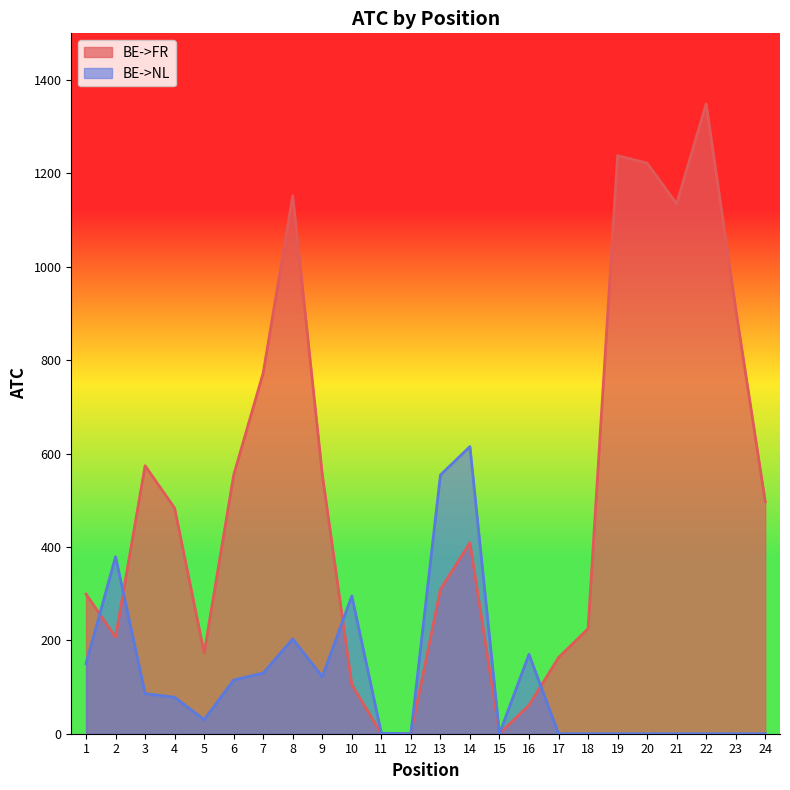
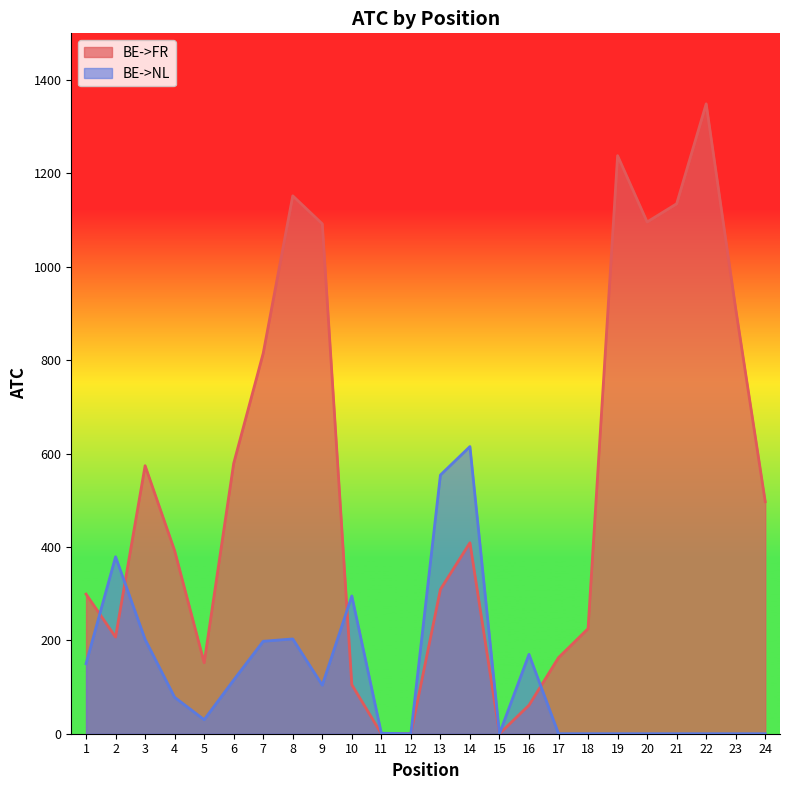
  {
    "BE->FR": {
      "1": 300,
      "2": 210,
      "3": 570,
-     "4": 480,
-     "5": 170,
-     "6": 550,
-     "7": 770,
+     "4": 390,
+     "5": 150,
+     "6": 580,
+     "7": 820,
      "8": 1150,
-     "9": 560,
+     "9": 1090,
      "10": 110,
      "13": 310,
      "14": 410,
      "16": 60,
      "17": 160,
      "18": 230,
      "19": 1240,
-     "20": 1220,
+     "20": 1100,
      "21": 1140,
      "22": 1350,
      "23": 910,
      "24": 500
    },
    "BE->NL": {
      "1": 150,
      "2": 380,
-     "3": 90,
+     "3": 200,
      "4": 80,
      "5": 30,
      "6": 120,
-     "7": 130,
+     "7": 200,
      "8": 200,
-     "9": 120,
+     "9": 100,
      "10": 300,
      "13": 550,
      "14": 620,
      "16": 170,
      "17": 0,
      "18": 0,
      "19": 0,
      "20": 0,
      "21": 0,
      "22": 0,
      "23": 0,
      "24": 0
    }
  }
